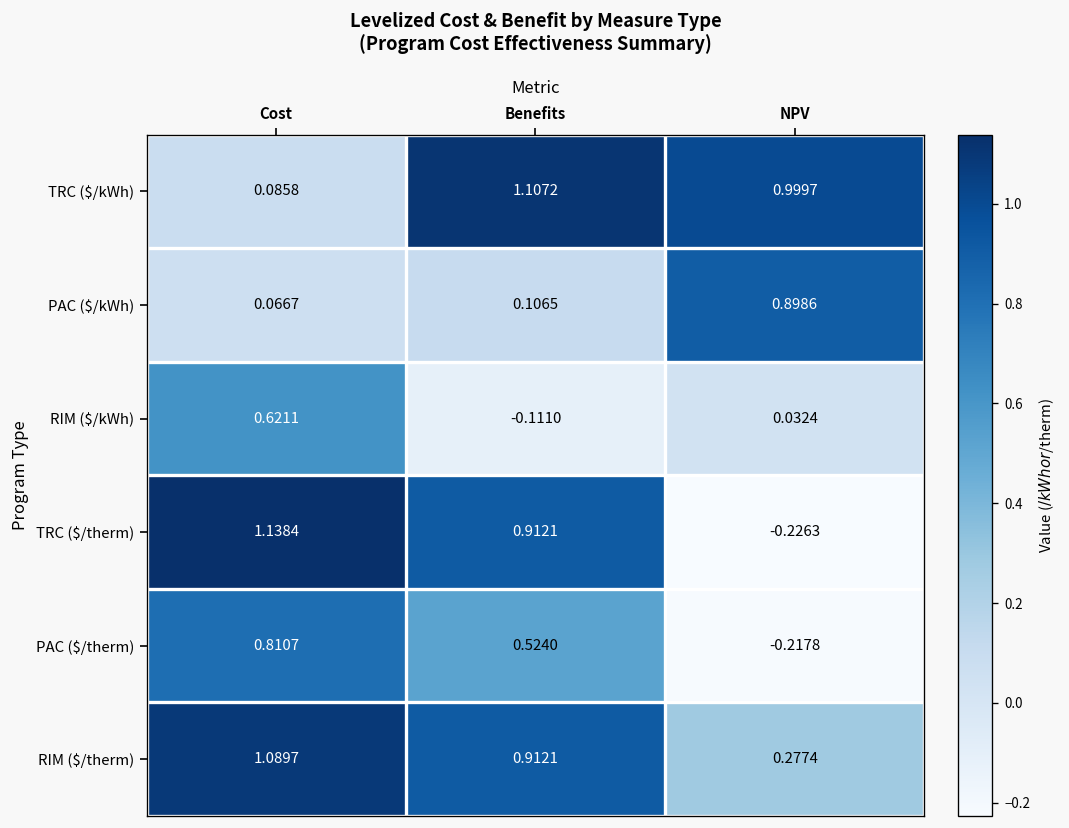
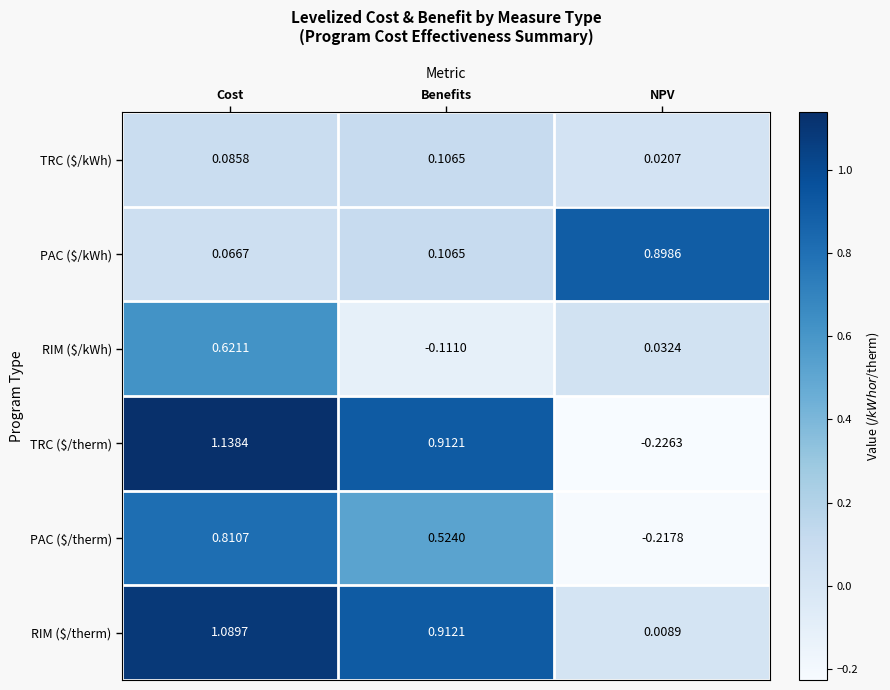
  {
    "TRC ($/kWh)": {
      "Cost": 0.0858,
-     "Benefits": 1.1072,
-     "NPV": 0.9997
+     "Benefits": 0.1065,
+     "NPV": 0.0207
    },
    "PAC ($/kWh)": {
      "Cost": 0.0667,
      "Benefits": 0.1065,
      "NPV": 0.8986
    },
    "RIM ($/kWh)": {
      "Cost": 0.6211,
      "Benefits": -0.1110,
      "NPV": 0.0324
    },
    "TRC ($/therm)": {
      "Cost": 1.1384,
      "Benefits": 0.9121,
      "NPV": -0.2263
    },
    "PAC ($/therm)": {
      "Cost": 0.8107,
      "Benefits": 0.5240,
      "NPV": -0.2178
    },
    "RIM ($/therm)": {
      "Cost": 1.0897,
      "Benefits": 0.9121,
-     "NPV": 0.2774
+     "NPV": 0.0089
    }
  }
